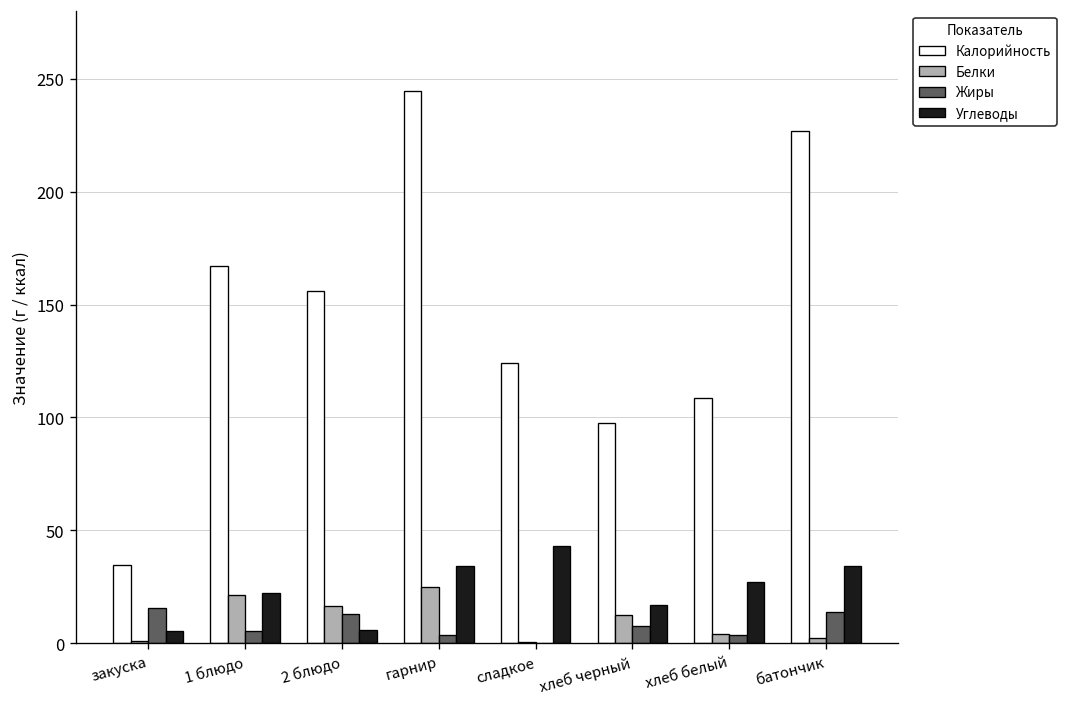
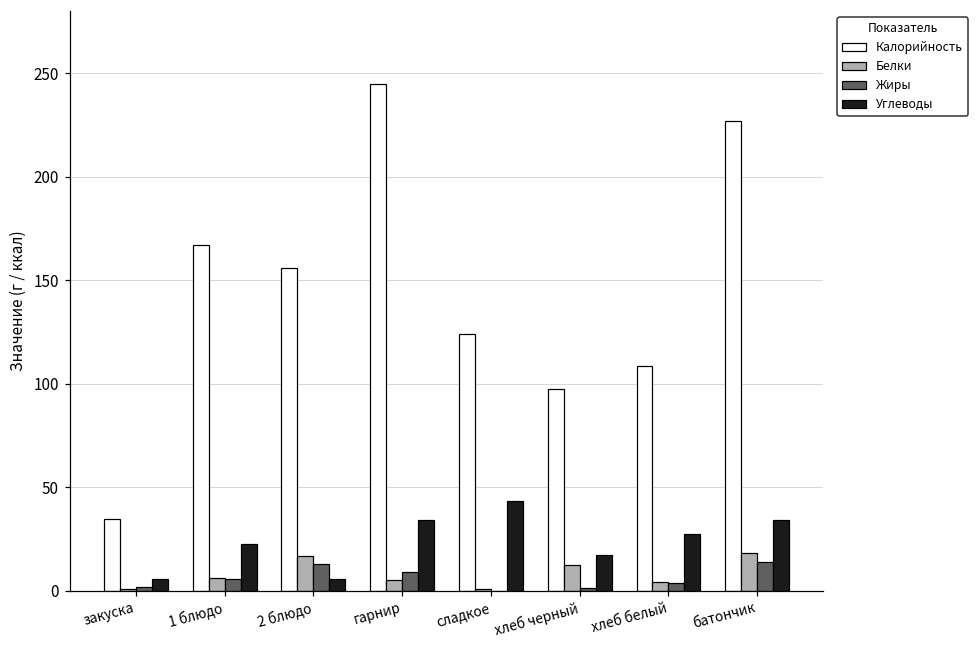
  {
    "Калорийность": {
      "закуска": 35,
      "1 блюдо": 167,
      "2 блюдо": 156,
      "гарнир": 245,
      "сладкое": 124,
      "хлеб черный": 98,
      "хлеб белый": 109,
      "батончик": 227
    },
    "Белки": {
-     "1 блюдо": 21,
+     "1 блюдо": 6,
      "2 блюдо": 17,
-     "гарнир": 25,
+     "гарнир": 5,
      "хлеб черный": 12,
      "хлеб белый": 4,
-     "батончик": 2
+     "батончик": 18
    },
    "Жиры": {
-     "закуска": 16,
+     "закуска": 2,
      "1 блюдо": 6,
      "2 блюдо": 13,
-     "гарнир": 4,
+     "гарнир": 9,
      "сладкое": 0,
-     "хлеб черный": 8,
+     "хлеб черный": 1,
      "хлеб белый": 4,
      "батончик": 14
    },
    "Углеводы": {
      "закуска": 5,
      "1 блюдо": 22,
      "2 блюдо": 6,
      "гарнир": 34,
      "сладкое": 43,
      "хлеб черный": 17,
      "хлеб белый": 27,
      "батончик": 34
    }
  }
